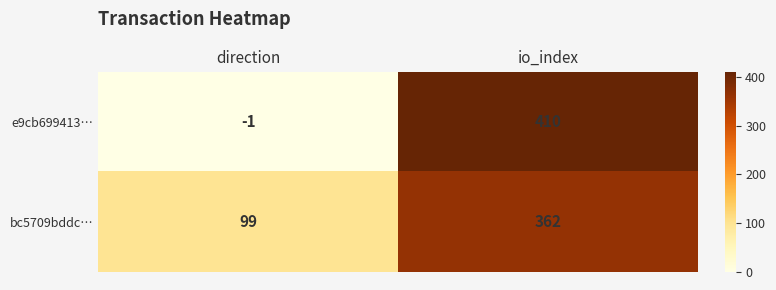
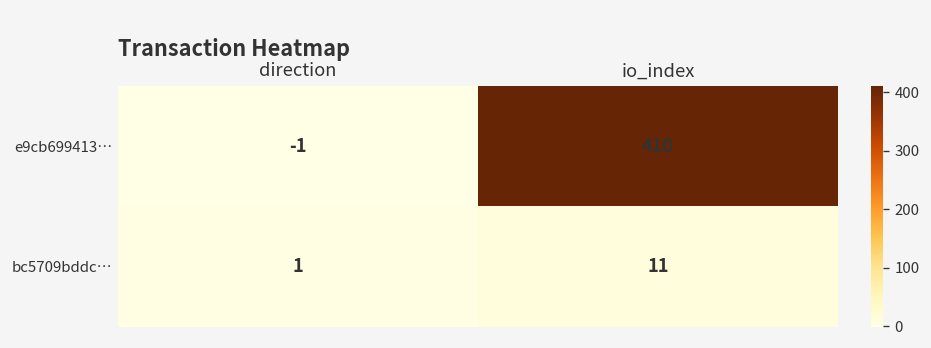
  {
    "e9cb699413…": {
      "direction": -1,
      "io_index": 410
    },
    "bc5709bddc…": {
-     "direction": 99,
-     "io_index": 362
+     "direction": 1,
+     "io_index": 11
    }
  }
